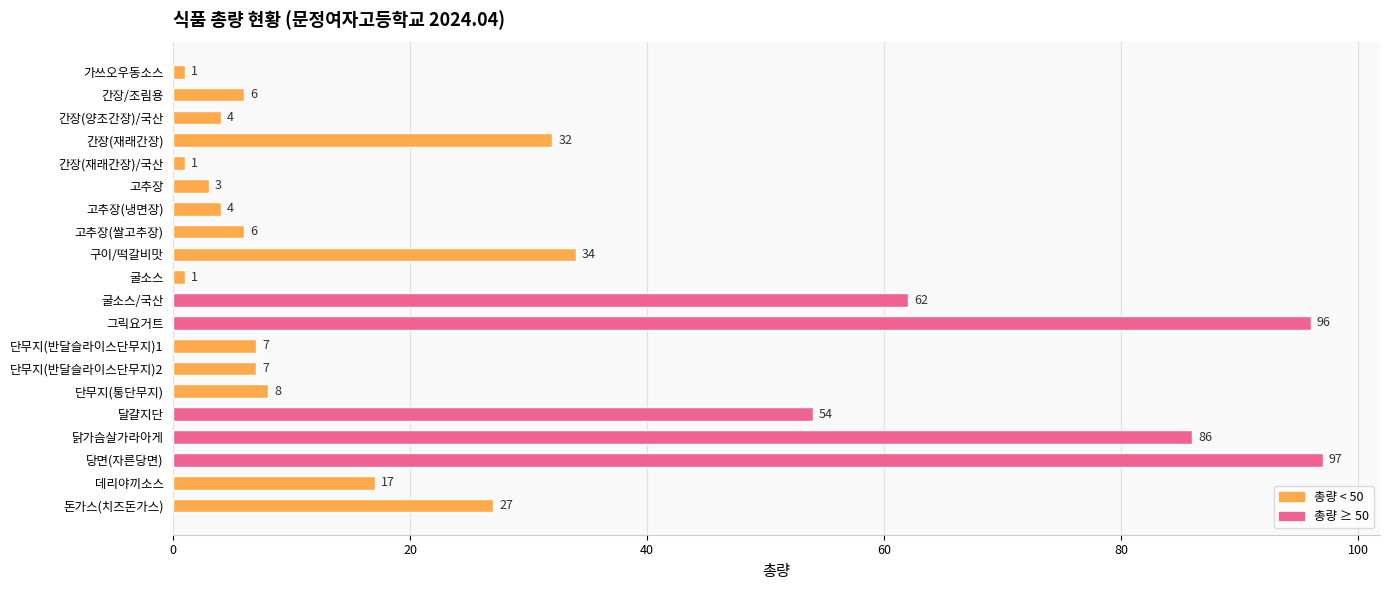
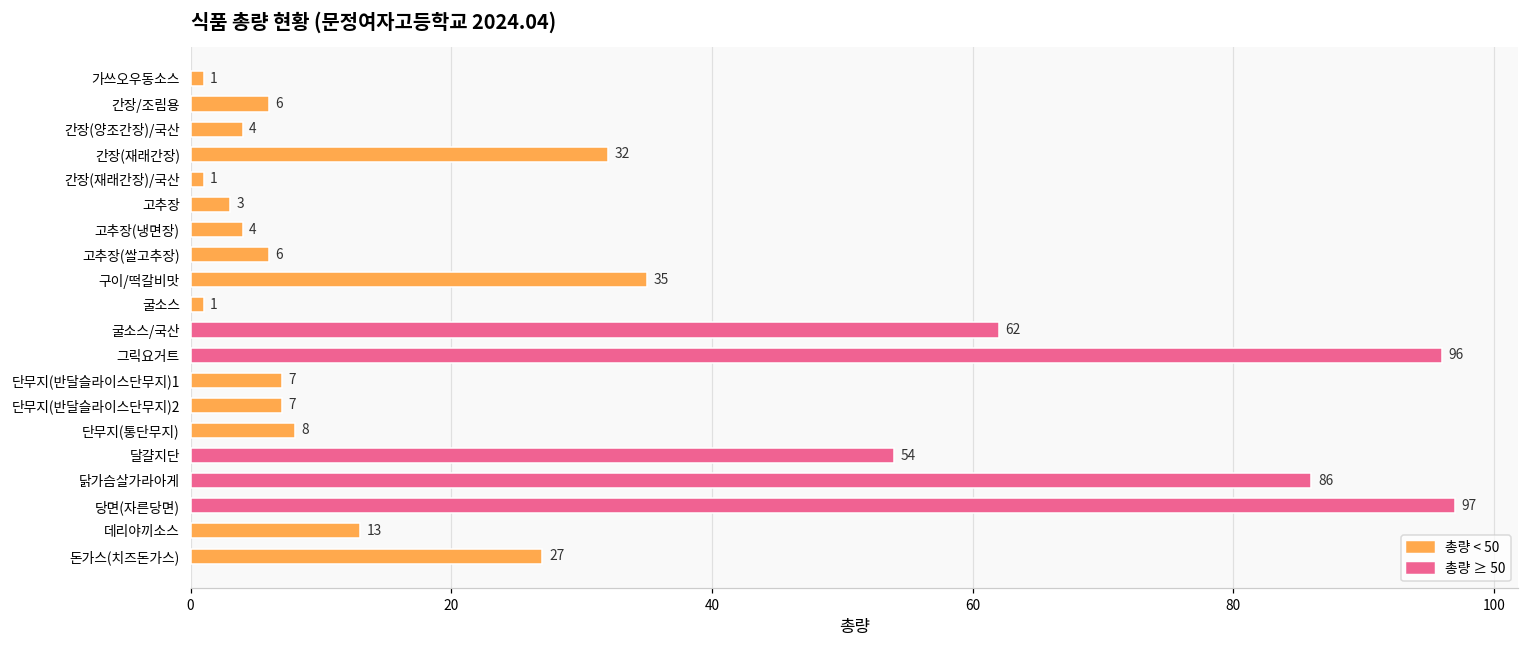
  {
    "가쓰오우동소스": 1,
    "간장/조림용": 6,
    "간장(양조간장)/국산": 4,
    "간장(재래간장)": 32,
    "간장(재래간장)/국산": 1,
    "고추장": 3,
    "고추장(냉면장)": 4,
    "고추장(쌀고추장)": 6,
-   "구이/떡갈비맛": 34,
+   "구이/떡갈비맛": 35,
    "굴소스": 1,
    "굴소스/국산": 62,
    "그릭요거트": 96,
    "단무지(반달슬라이스단무지)1": 7,
    "단무지(반달슬라이스단무지)2": 7,
    "단무지(통단무지)": 8,
    "달걀지단": 54,
    "닭가슴살가라아게": 86,
    "당면(자른당면)": 97,
-   "데리야끼소스": 17,
+   "데리야끼소스": 13,
    "돈가스(치즈돈가스)": 27
  }
